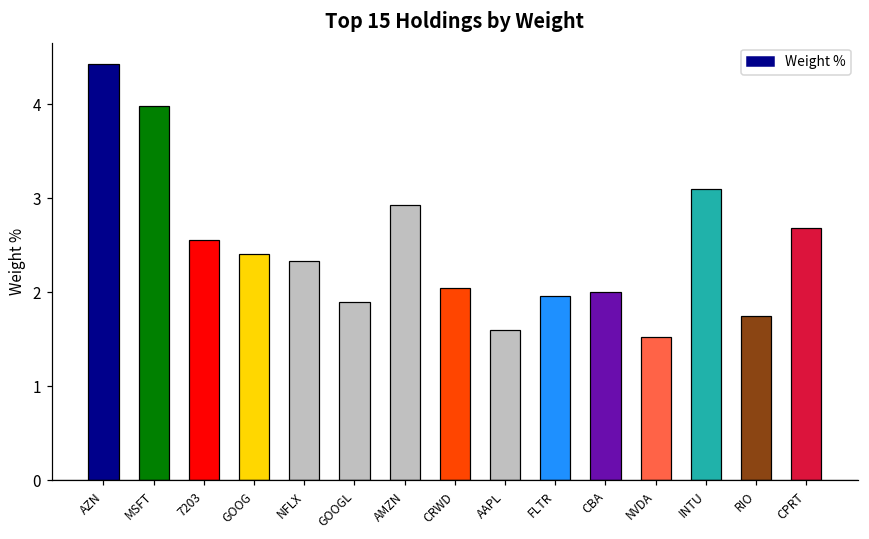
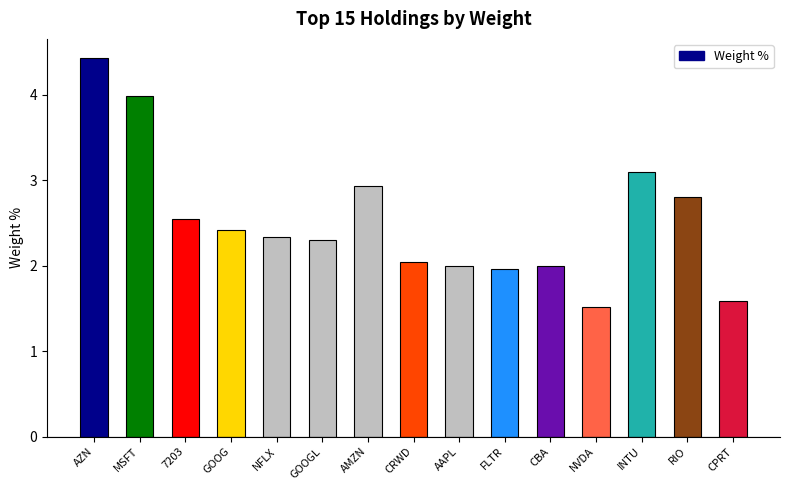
  {
    "AZN": 4.4,
    "MSFT": 4.0,
    "7203": 2.6,
    "GOOG": 2.4,
    "NFLX": 2.3,
-   "GOOGL": 1.9,
+   "GOOGL": 2.3,
    "AMZN": 2.9,
    "CRWD": 2.0,
-   "AAPL": 1.6,
+   "AAPL": 2.0,
    "FLTR": 2.0,
    "CBA": 2.0,
    "NVDA": 1.5,
    "INTU": 3.1,
-   "RIO": 1.8,
-   "CPRT": 2.7
+   "RIO": 2.8,
+   "CPRT": 1.6
  }
